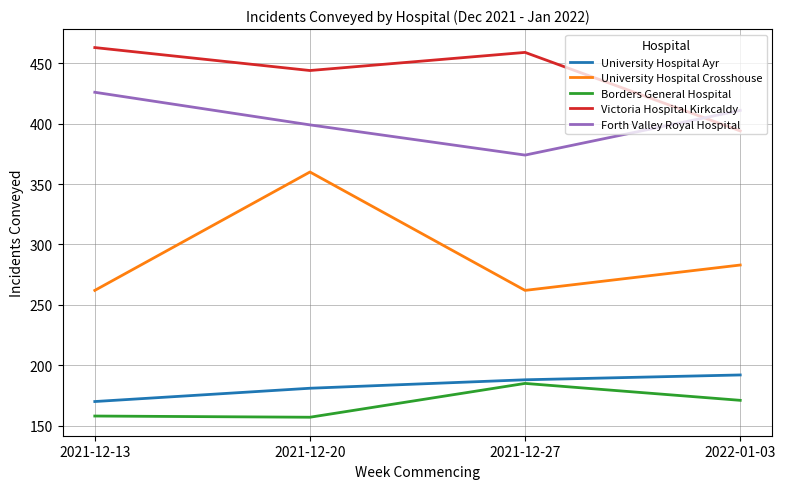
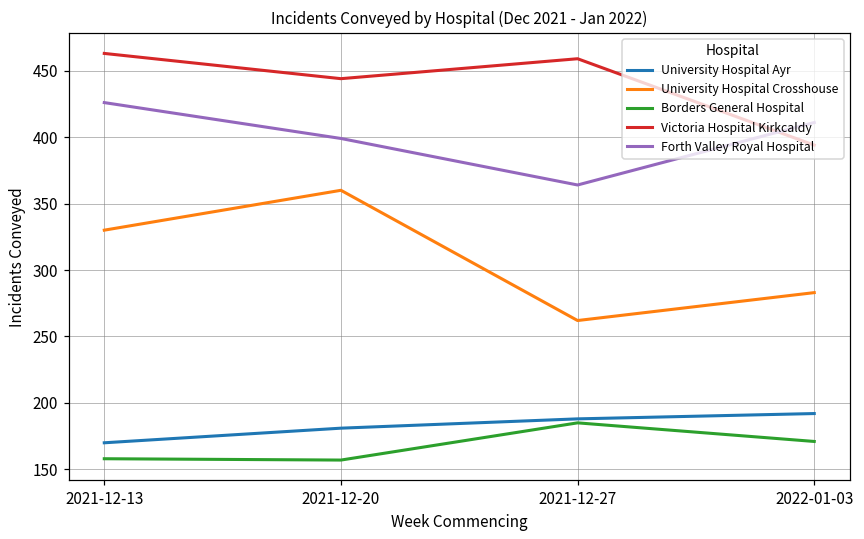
  {
    "University Hospital Ayr": {
      "2021-12-13": 170,
      "2021-12-20": 181,
      "2021-12-27": 188,
      "2022-01-03": 192
    },
    "University Hospital Crosshouse": {
-     "2021-12-13": 262,
+     "2021-12-13": 330,
      "2021-12-20": 360,
      "2021-12-27": 262,
      "2022-01-03": 283
    },
    "Borders General Hospital": {
      "2021-12-13": 158,
      "2021-12-20": 157,
      "2021-12-27": 185,
      "2022-01-03": 171
    },
    "Victoria Hospital Kirkcaldy": {
      "2021-12-13": 463,
      "2021-12-20": 444,
      "2021-12-27": 459
    },
    "Forth Valley Royal Hospital": {
      "2021-12-13": 426,
      "2021-12-20": 399,
-     "2021-12-27": 374
+     "2021-12-27": 364
    }
  }
